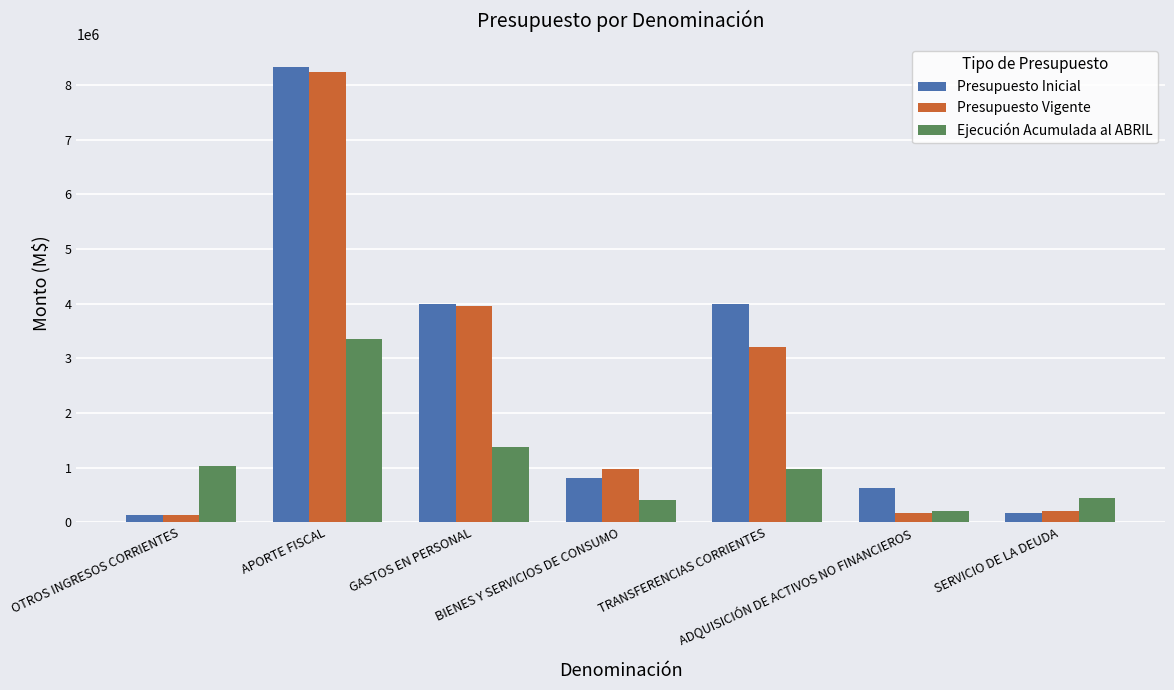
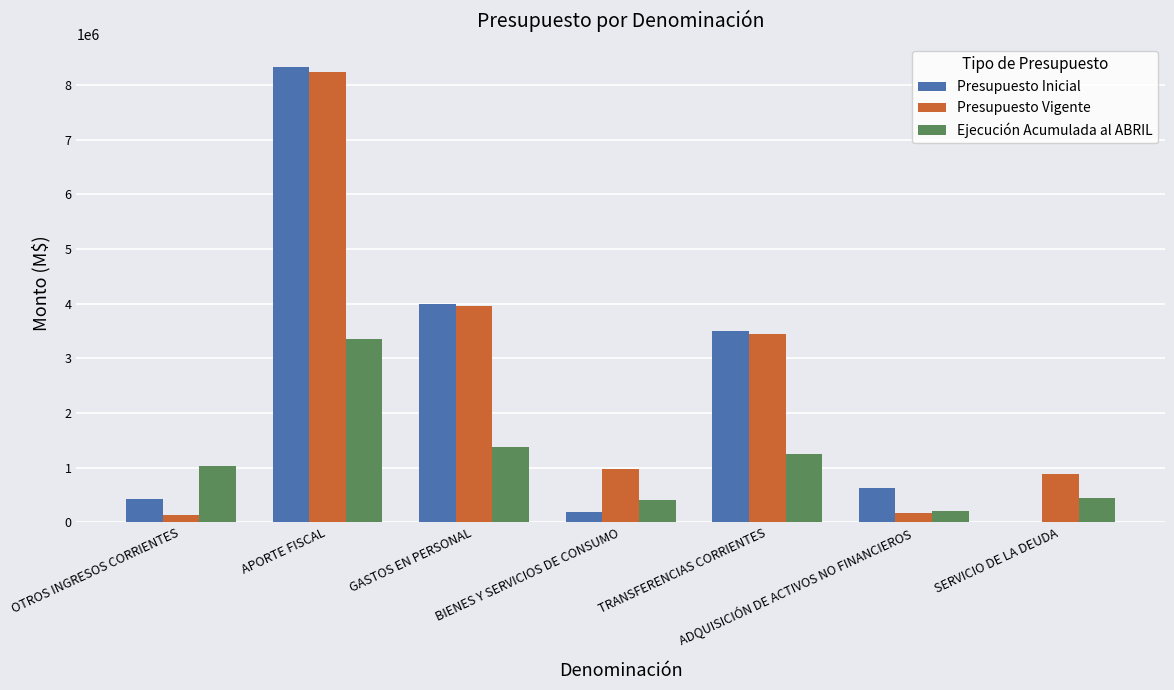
  {
    "Presupuesto Inicial": {
-     "OTROS INGRESOS CORRIENTES": 100000,
+     "OTROS INGRESOS CORRIENTES": 400000,
      "APORTE FISCAL": 8300000,
      "GASTOS EN PERSONAL": 4000000,
-     "BIENES Y SERVICIOS DE CONSUMO": 800000,
-     "TRANSFERENCIAS CORRIENTES": 4000000,
+     "BIENES Y SERVICIOS DE CONSUMO": 200000,
+     "TRANSFERENCIAS CORRIENTES": 3500000,
      "ADQUISICIÓN DE ACTIVOS NO FINANCIEROS": 600000,
-     "SERVICIO DE LA DEUDA": 200000
+     "SERVICIO DE LA DEUDA": 0
    },
    "Presupuesto Vigente": {
      "OTROS INGRESOS CORRIENTES": 100000,
      "APORTE FISCAL": 8200000,
      "GASTOS EN PERSONAL": 4000000,
      "BIENES Y SERVICIOS DE CONSUMO": 1000000,
-     "TRANSFERENCIAS CORRIENTES": 3200000,
+     "TRANSFERENCIAS CORRIENTES": 3500000,
      "ADQUISICIÓN DE ACTIVOS NO FINANCIEROS": 200000,
-     "SERVICIO DE LA DEUDA": 200000
+     "SERVICIO DE LA DEUDA": 900000
    },
    "Ejecución Acumulada al ABRIL": {
      "OTROS INGRESOS CORRIENTES": 1000000,
      "APORTE FISCAL": 3300000,
      "GASTOS EN PERSONAL": 1400000,
      "BIENES Y SERVICIOS DE CONSUMO": 400000,
-     "TRANSFERENCIAS CORRIENTES": 1000000,
+     "TRANSFERENCIAS CORRIENTES": 1200000,
      "ADQUISICIÓN DE ACTIVOS NO FINANCIEROS": 200000,
      "SERVICIO DE LA DEUDA": 400000
    }
  }
